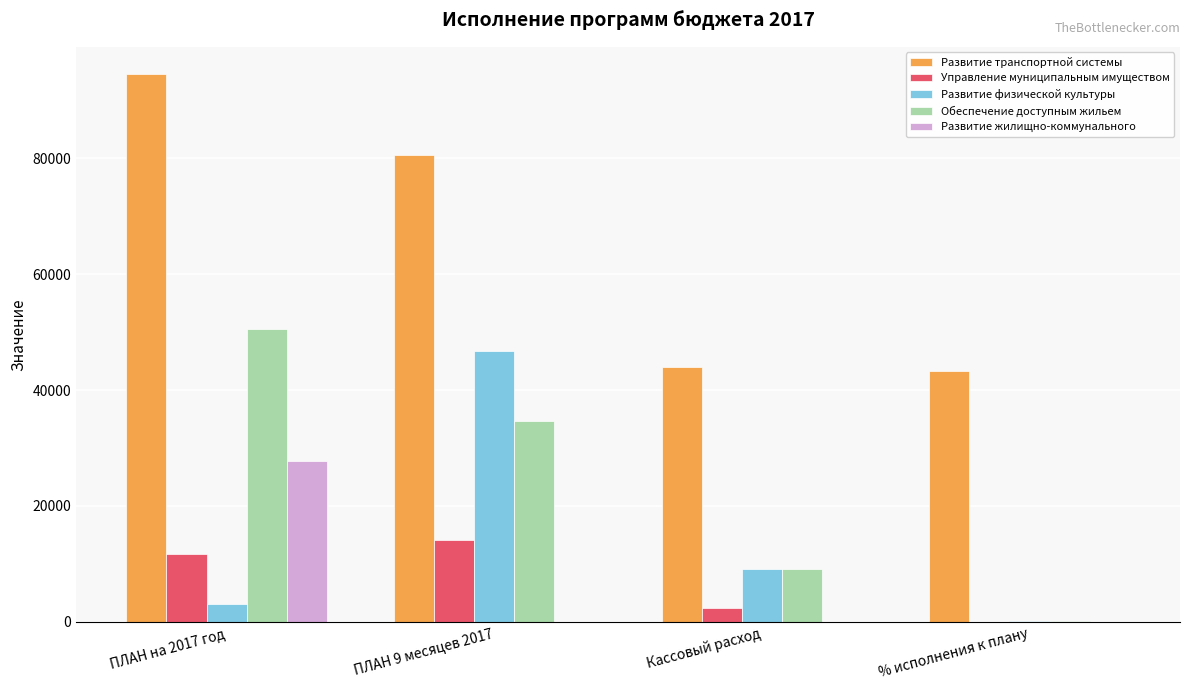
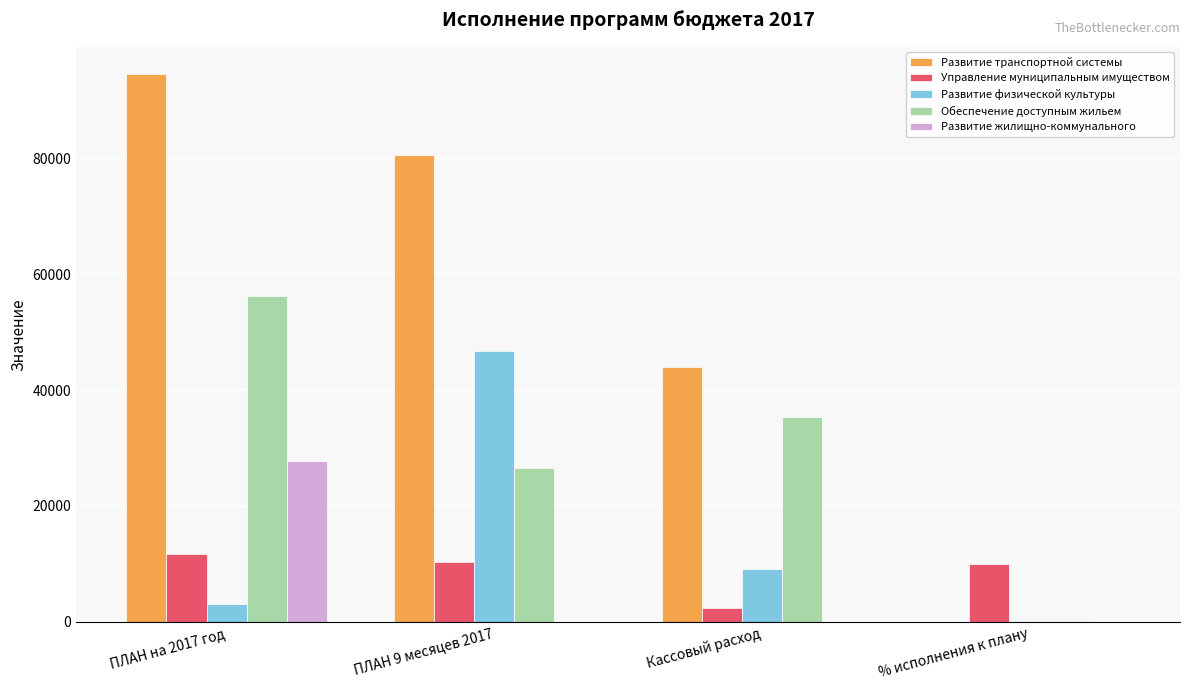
  {
    "Развитие транспортной системы": {
      "ПЛАН на 2017 год": 95000,
      "ПЛАН 9 месяцев 2017": 81000,
      "Кассовый расход": 44000,
-     "% исполнения к плану": 43000
+     "% исполнения к плану": 0
    },
    "Управление муниципальным имуществом": {
      "ПЛАН на 2017 год": 12000,
-     "ПЛАН 9 месяцев 2017": 14000,
+     "ПЛАН 9 месяцев 2017": 10000,
      "Кассовый расход": 2000,
-     "% исполнения к плану": 0
+     "% исполнения к плану": 10000
    },
    "Развитие физической культуры": {
      "ПЛАН на 2017 год": 3000,
      "ПЛАН 9 месяцев 2017": 47000,
      "Кассовый расход": 9000
    },
    "Обеспечение доступным жильем": {
-     "ПЛАН на 2017 год": 51000,
-     "ПЛАН 9 месяцев 2017": 35000,
-     "Кассовый расход": 9000
+     "ПЛАН на 2017 год": 56000,
+     "ПЛАН 9 месяцев 2017": 27000,
+     "Кассовый расход": 35000
    },
    "Развитие жилищно-коммунального": {
      "ПЛАН на 2017 год": 28000,
      "ПЛАН 9 месяцев 2017": 0,
      "Кассовый расход": 0,
      "% исполнения к плану": 0
    }
  }
